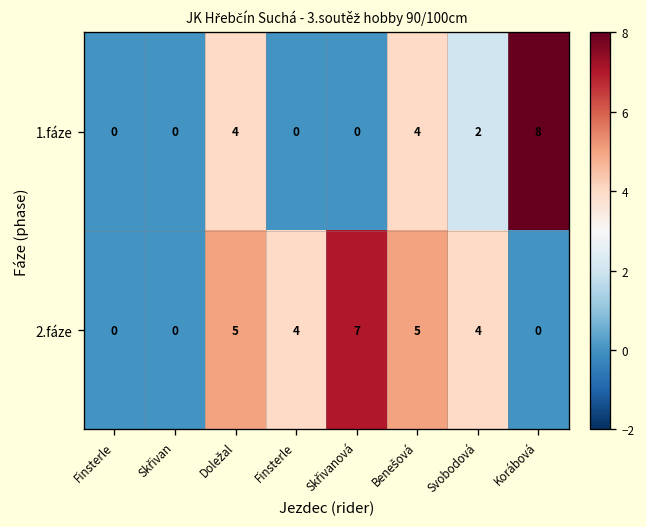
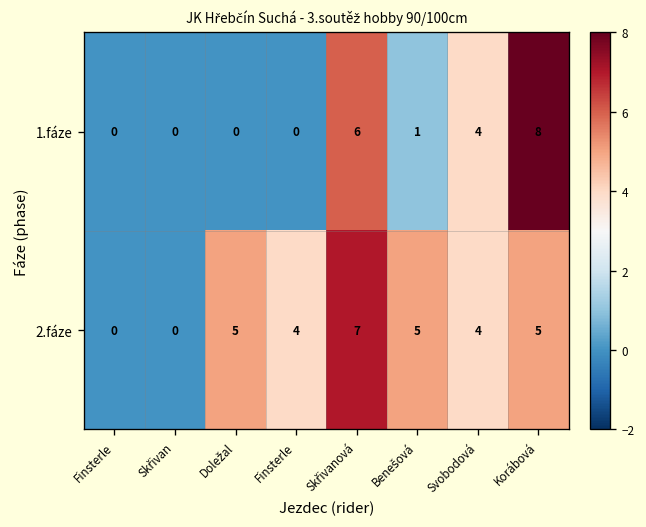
  {
    "1.fáze": {
      "Skřivan": 0,
-     "Doležal": 4,
-     "Skřivanová": 0,
-     "Benešová": 4,
-     "Svobodová": 2,
+     "Doležal": 0,
+     "Skřivanová": 6,
+     "Benešová": 1,
+     "Svobodová": 4,
      "Korábová": 8
    },
    "2.fáze": {
      "Skřivan": 0,
      "Doležal": 5,
      "Skřivanová": 7,
      "Benešová": 5,
      "Svobodová": 4,
-     "Korábová": 0
+     "Korábová": 5
    }
  }
